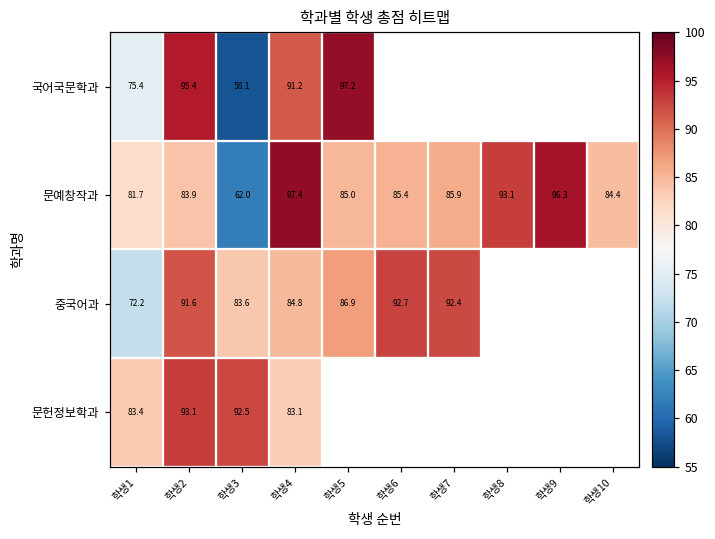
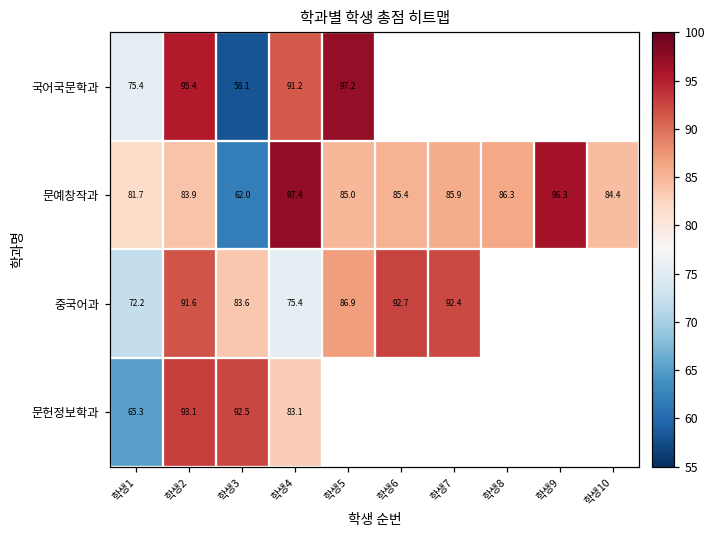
  {
    "국어국문학과": {
      "학생1": 75.4,
      "학생2": 95.4,
      "학생3": 58.1,
      "학생4": 91.2,
      "학생5": 97.2
    },
    "문예창작과": {
      "학생1": 81.7,
      "학생2": 83.9,
      "학생3": 62.0,
      "학생4": 97.4,
      "학생5": 85.0,
      "학생6": 85.4,
      "학생7": 85.9,
-     "학생8": 93.1,
+     "학생8": 86.3,
      "학생9": 96.3,
      "학생10": 84.4
    },
    "중국어과": {
      "학생1": 72.2,
      "학생2": 91.6,
      "학생3": 83.6,
-     "학생4": 84.8,
+     "학생4": 75.4,
      "학생5": 86.9,
      "학생6": 92.7,
      "학생7": 92.4
    },
    "문헌정보학과": {
-     "학생1": 83.4,
+     "학생1": 65.3,
      "학생2": 93.1,
      "학생3": 92.5,
      "학생4": 83.1
    }
  }
